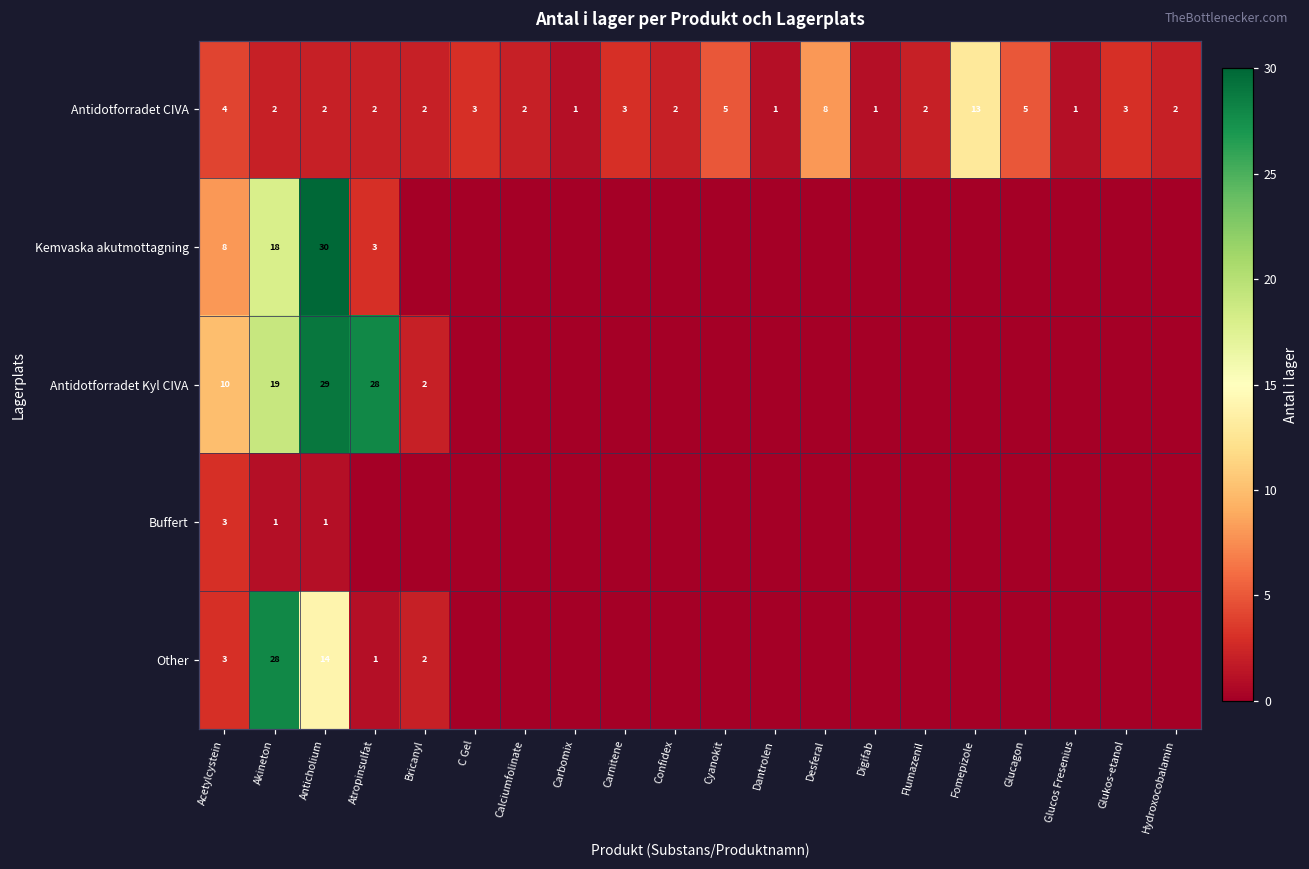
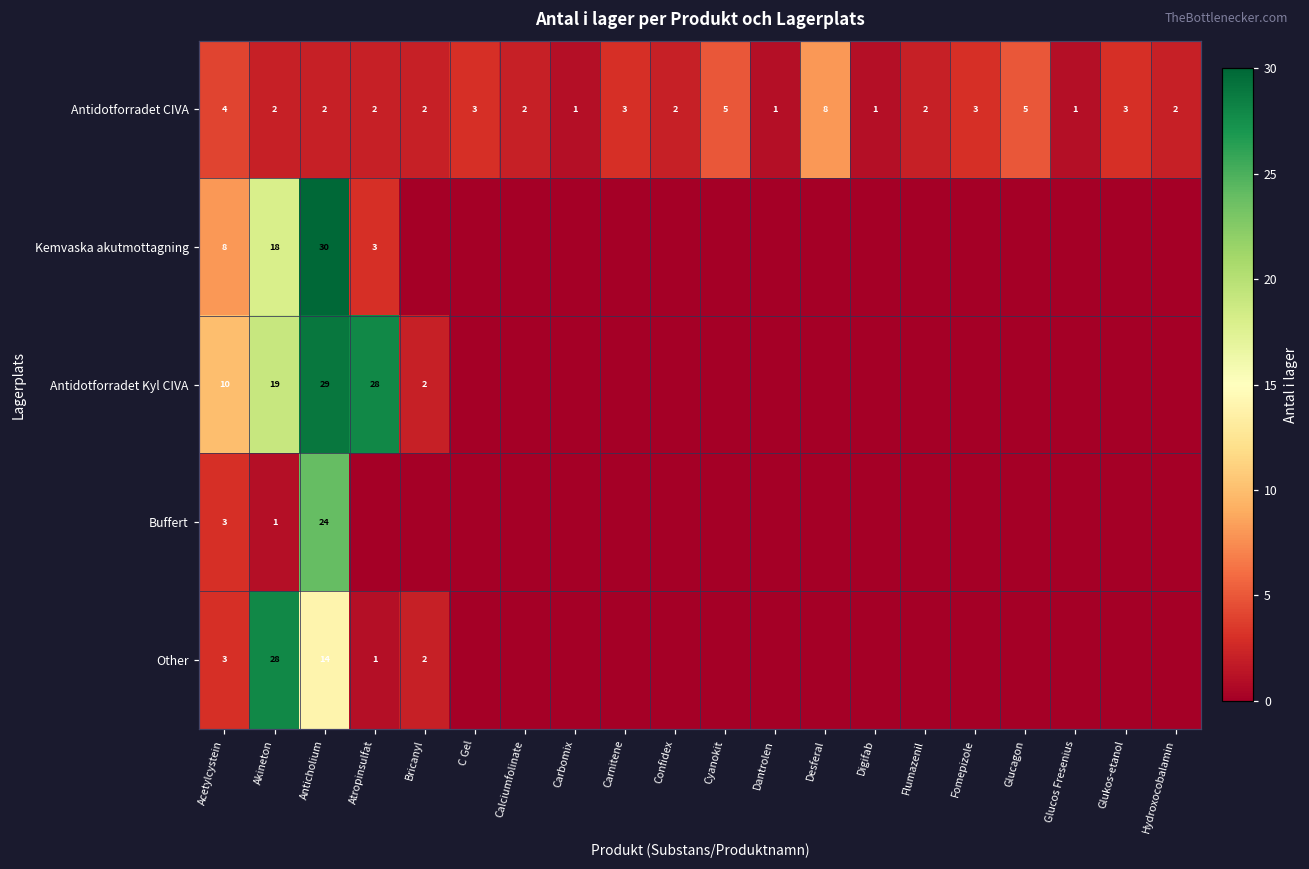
  {
    "Antidotforradet CIVA": {
      "Acetylcystein": 4,
      "Akineton": 2,
      "Anticholium": 2,
      "Atropinsulfat": 2,
      "Bricanyl": 2,
      "C Gel": 3,
      "Calciumfolinate": 2,
      "Carbomix": 1,
      "Carnitene": 3,
      "Confidex": 2,
      "Cyanokit": 5,
      "Dantrolen": 1,
      "Desferal": 8,
      "Digifab": 1,
      "Flumazenil": 2,
-     "Fomepizole": 13,
+     "Fomepizole": 3,
      "Glucagon": 5,
      "Glucos Fresenius": 1,
      "Glukos-etanol": 3,
      "Hydroxocobalamin": 2
    },
    "Kemvaska akutmottagning": {
      "Acetylcystein": 8,
      "Akineton": 18,
      "Anticholium": 30,
      "Atropinsulfat": 3
    },
    "Antidotforradet Kyl CIVA": {
      "Acetylcystein": 10,
      "Akineton": 19,
      "Anticholium": 29,
      "Atropinsulfat": 28,
      "Bricanyl": 2
    },
    "Buffert": {
      "Acetylcystein": 3,
      "Akineton": 1,
-     "Anticholium": 1
+     "Anticholium": 24
    },
    "Other": {
      "Acetylcystein": 3,
      "Akineton": 28,
      "Anticholium": 14,
      "Atropinsulfat": 1,
      "Bricanyl": 2
    }
  }
